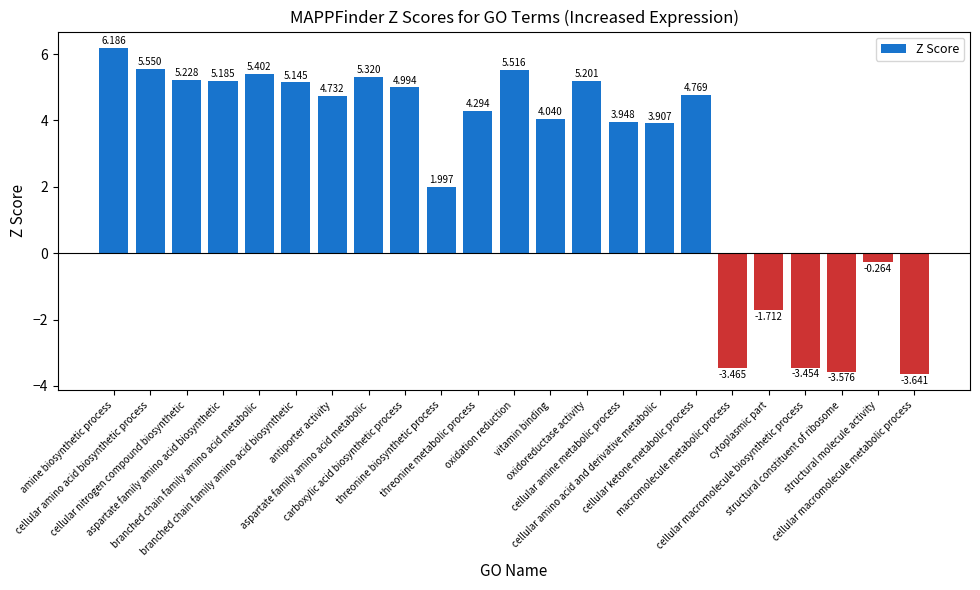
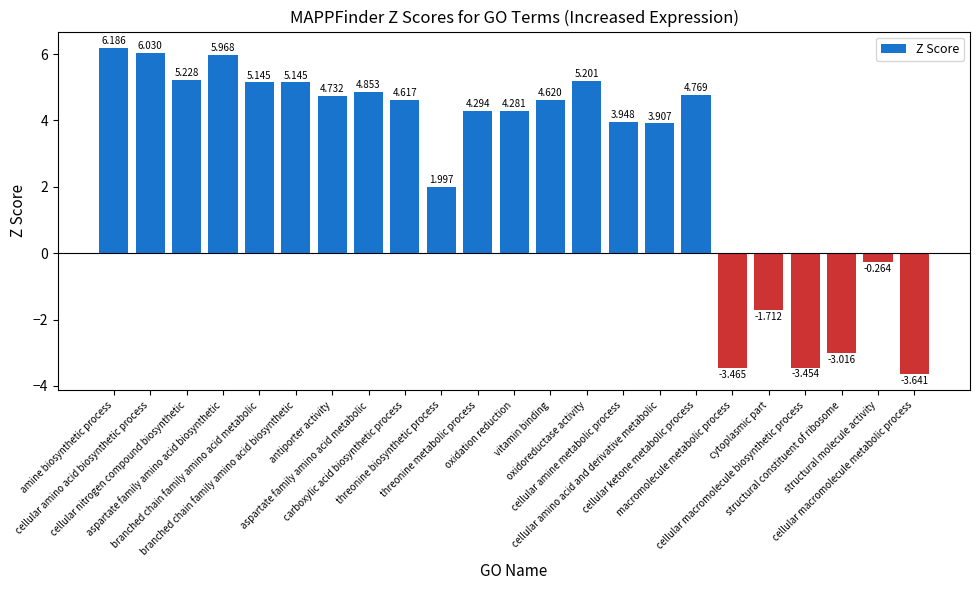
  {
    "amine biosynthetic process": 6.186,
-   "cellular amino acid biosynthetic process": 5.550,
+   "cellular amino acid biosynthetic process": 6.030,
    "cellular nitrogen compound biosynthetic": 5.228,
-   "aspartate family amino acid biosynthetic": 5.185,
-   "branched chain family amino acid metabolic": 5.402,
+   "aspartate family amino acid biosynthetic": 5.968,
+   "branched chain family amino acid metabolic": 5.145,
    "branched chain family amino acid biosynthetic": 5.145,
    "antiporter activity": 4.732,
-   "aspartate family amino acid metabolic": 5.320,
-   "carboxylic acid biosynthetic process": 4.994,
+   "aspartate family amino acid metabolic": 4.853,
+   "carboxylic acid biosynthetic process": 4.617,
    "threonine biosynthetic process": 1.997,
    "threonine metabolic process": 4.294,
-   "oxidation reduction": 5.516,
-   "vitamin binding": 4.040,
+   "oxidation reduction": 4.281,
+   "vitamin binding": 4.620,
    "oxidoreductase activity": 5.201,
    "cellular amine metabolic process": 3.948,
    "cellular amino acid and derivative metabolic": 3.907,
    "cellular ketone metabolic process": 4.769,
    "macromolecule metabolic process": -3.465,
    "cytoplasmic part": -1.712,
    "cellular macromolecule biosynthetic process": -3.454,
-   "structural constituent of ribosome": -3.576,
+   "structural constituent of ribosome": -3.016,
    "structural molecule activity": -0.264,
    "cellular macromolecule metabolic process": -3.641
  }
